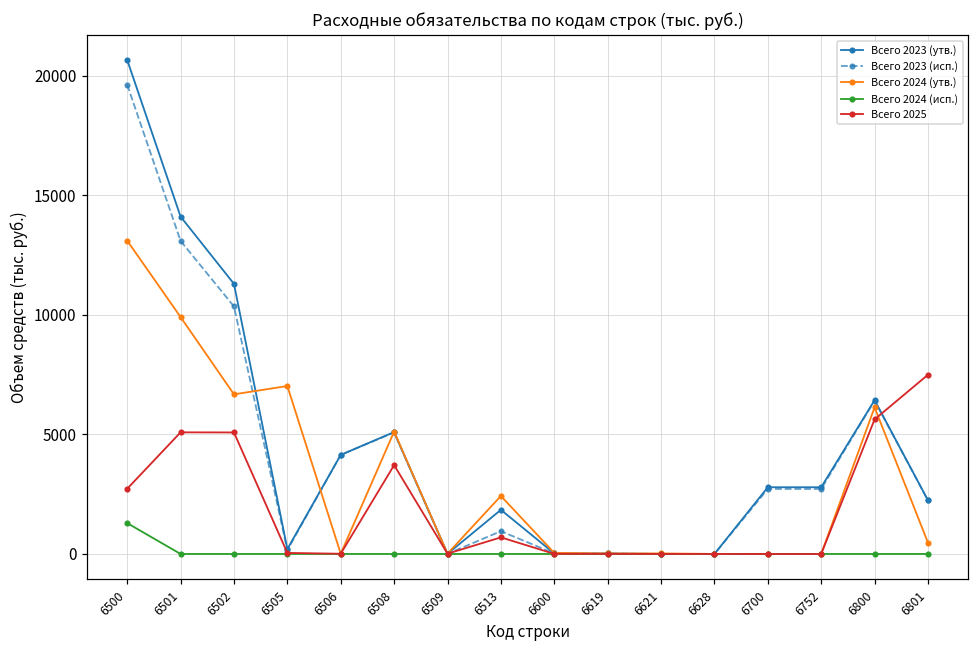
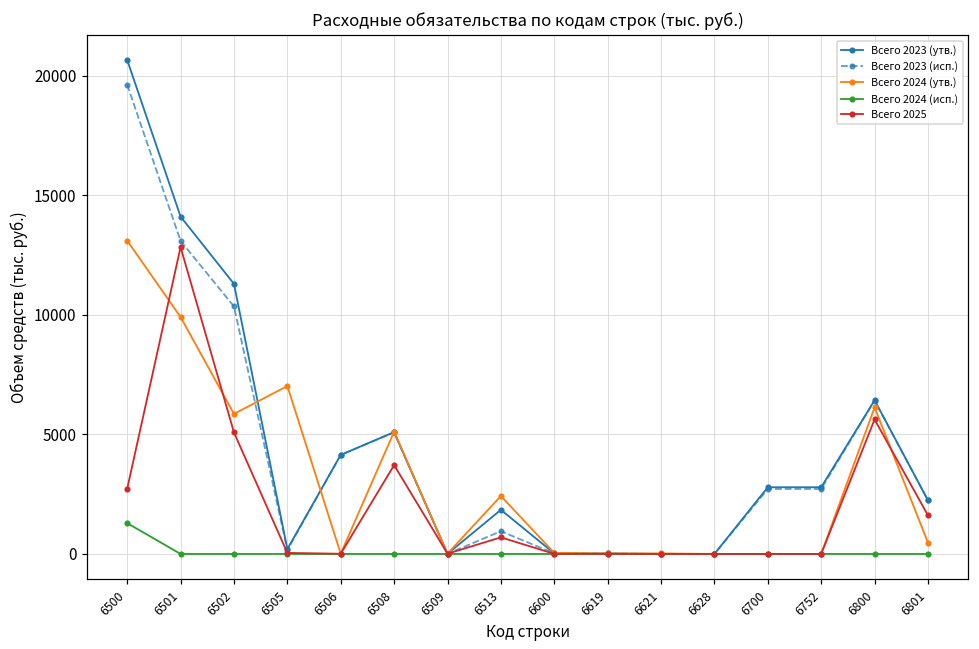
  {
    "Всего 2024 (утв.)": {
      "6500": 13100,
      "6501": 9900,
-     "6502": 6700,
+     "6502": 5900,
      "6505": 7000,
      "6513": 2400,
      "6800": 6100,
      "6801": 500
    },
    "Всего 2024 (исп.)": {
      "6500": 1300,
      "6501": 0,
      "6502": 0,
      "6508": 0,
      "6513": 0,
      "6800": 0,
      "6801": 0
    },
    "Всего 2025": {
      "6500": 2700,
-     "6501": 5100,
+     "6501": 12800,
      "6502": 5100,
      "6508": 3700,
      "6513": 700,
      "6800": 5600,
-     "6801": 7500
+     "6801": 1600
    }
  }
